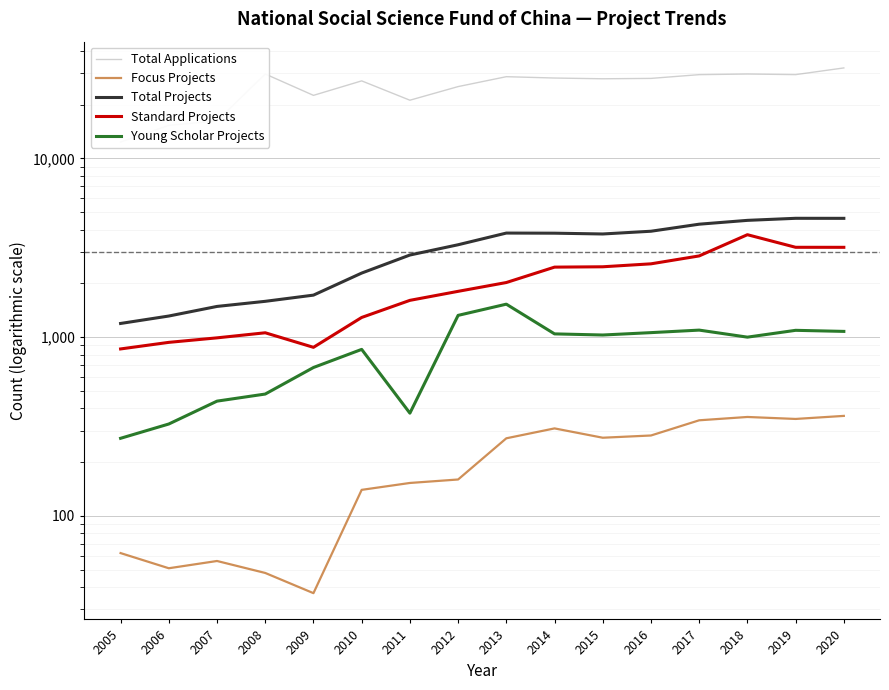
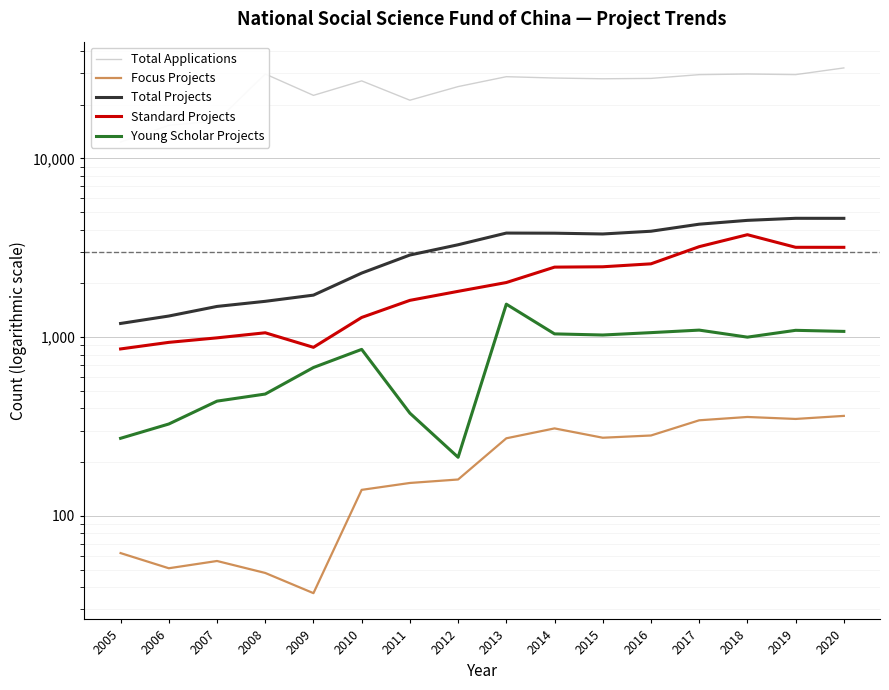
  {
    "Total Applications": {
      "2009": "23,000",
      "2010": "27,000",
      "2011": "21,000",
      "2012": "25,000",
      "2013": "29,000",
      "2014": "28,000",
      "2015": "28,000",
      "2016": "28,000",
      "2017": "29,000",
      "2018": "30,000",
      "2019": "29,000",
      "2020": "32,000"
    },
    "Focus Projects": {
      "2005": "62",
      "2006": "51",
      "2007": "56",
      "2008": "48",
      "2009": "37",
      "2010": "140",
      "2011": "150",
      "2012": "160",
      "2013": "270",
      "2014": "310",
      "2015": "270",
      "2016": "280",
      "2017": "340",
      "2018": "360",
      "2019": "350",
      "2020": "360"
    },
    "Total Projects": {
      "2005": "1,200",
      "2006": "1,300",
      "2007": "1,500",
      "2008": "1,600",
      "2009": "1,700",
      "2010": "2,300",
      "2011": "2,900",
      "2012": "3,300",
      "2013": "3,800",
      "2014": "3,800",
      "2015": "3,800",
      "2016": "3,900",
      "2017": "4,300",
      "2018": "4,500",
      "2019": "4,600",
      "2020": "4,600"
    },
    "Standard Projects": {
      "2005": "900",
      "2006": "900",
      "2007": "1,000",
      "2008": "1,100",
      "2009": "900",
      "2010": "1,300",
      "2011": "1,600",
      "2012": "1,800",
      "2013": "2,000",
      "2014": "2,500",
      "2015": "2,500",
      "2016": "2,600",
-     "2017": "2,900",
+     "2017": "3,200",
      "2018": "3,700",
      "2019": "3,200",
      "2020": "3,200"
    },
    "Young Scholar Projects": {
      "2005": "270",
      "2006": "330",
      "2007": "440",
      "2008": "480",
      "2009": "680",
      "2010": "900",
      "2011": "380",
-     "2012": "1,300",
+     "2012": "210",
      "2013": "1,500",
      "2014": "1,000",
      "2015": "1,000",
      "2016": "1,100",
      "2017": "1,100",
      "2018": "1,000",
      "2019": "1,100",
      "2020": "1,100"
    }
  }
